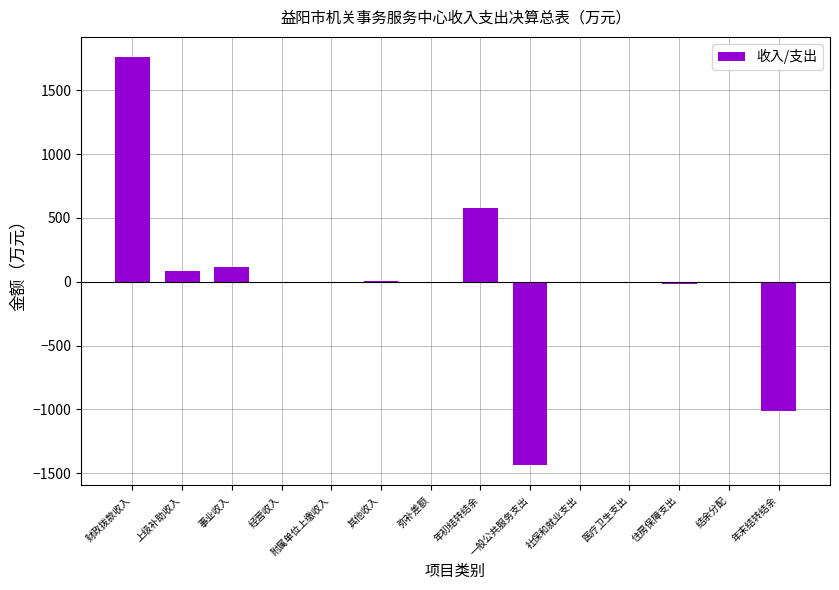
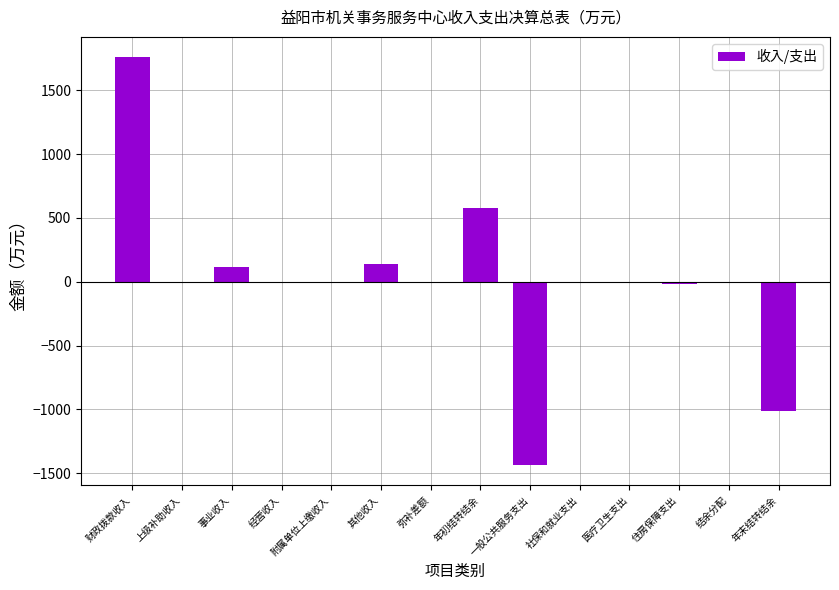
  {
    "财政拨款收入": 1760,
-   "上级补助收入": 80,
+   "上级补助收入": 0,
    "事业收入": 110,
    "经营收入": 0,
    "附属单位上缴收入": 0,
-   "其他收入": 0,
+   "其他收入": 140,
    "弥补差额": 0,
    "年初结转结余": 580,
    "一般公共服务支出": -1440,
    "结余分配": 0,
    "年末结转结余": -1010
  }
